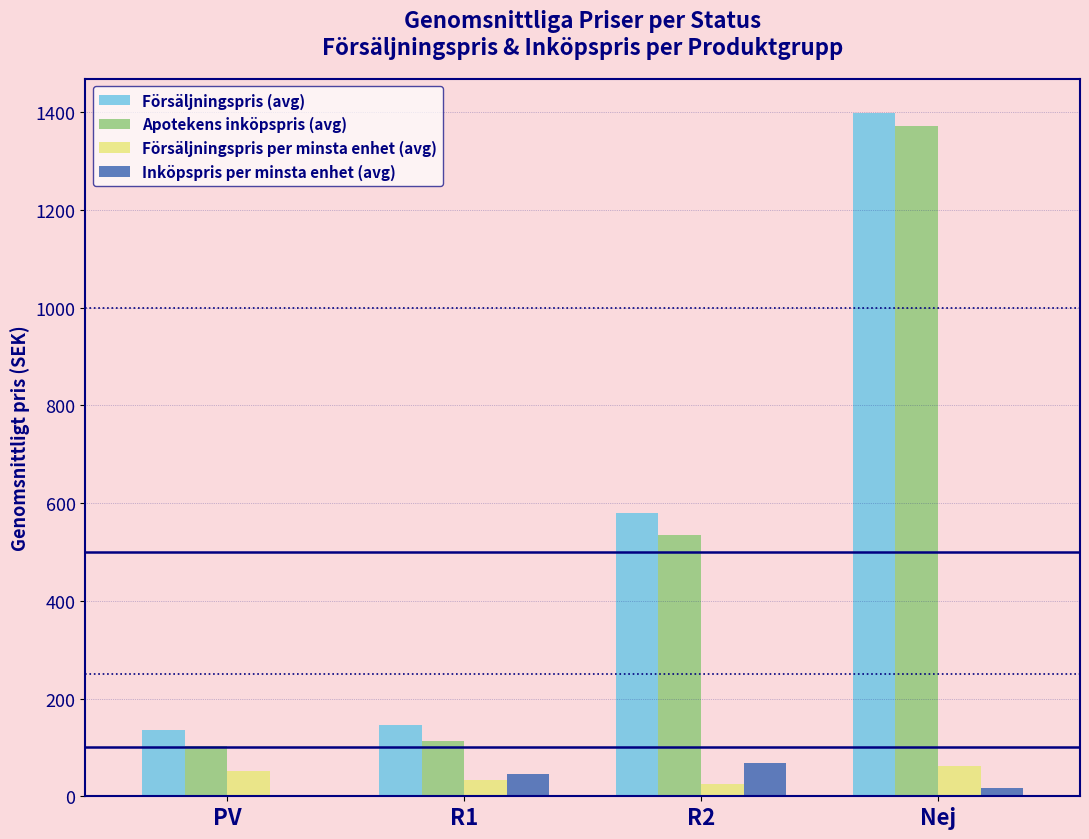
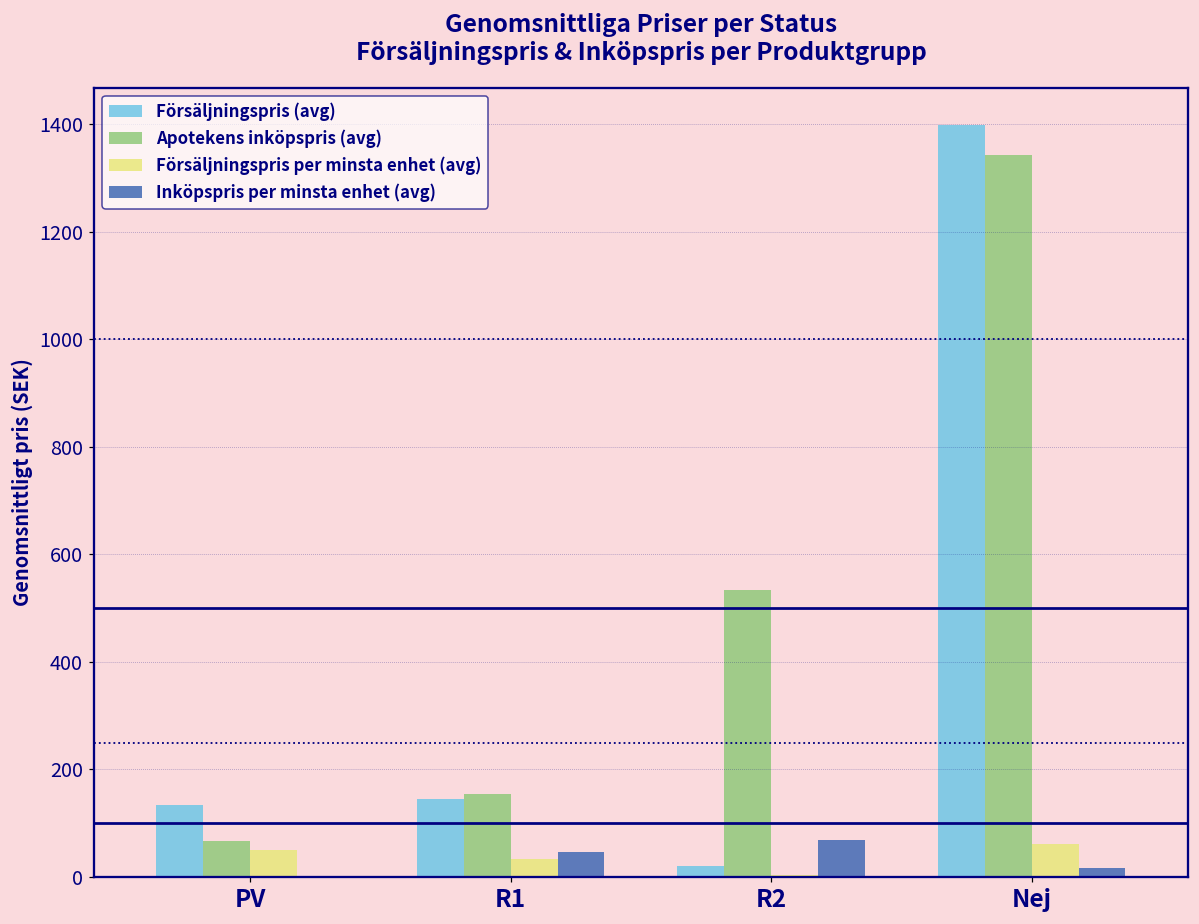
  {
    "Försäljningspris (avg)": {
      "PV": 130,
      "R1": 150,
-     "R2": 580,
+     "R2": 20,
      "Nej": 1400
    },
    "Apotekens inköpspris (avg)": {
-     "PV": 100,
-     "R1": 110,
+     "PV": 70,
+     "R1": 150,
      "R2": 530,
-     "Nej": 1370
+     "Nej": 1340
    },
    "Försäljningspris per minsta enhet (avg)": {
      "PV": 50,
      "R1": 30,
-     "R2": 20,
+     "R2": 0,
      "Nej": 60
    },
    "Inköpspris per minsta enhet (avg)": {
      "R1": 50,
      "R2": 70,
      "Nej": 20
    }
  }
